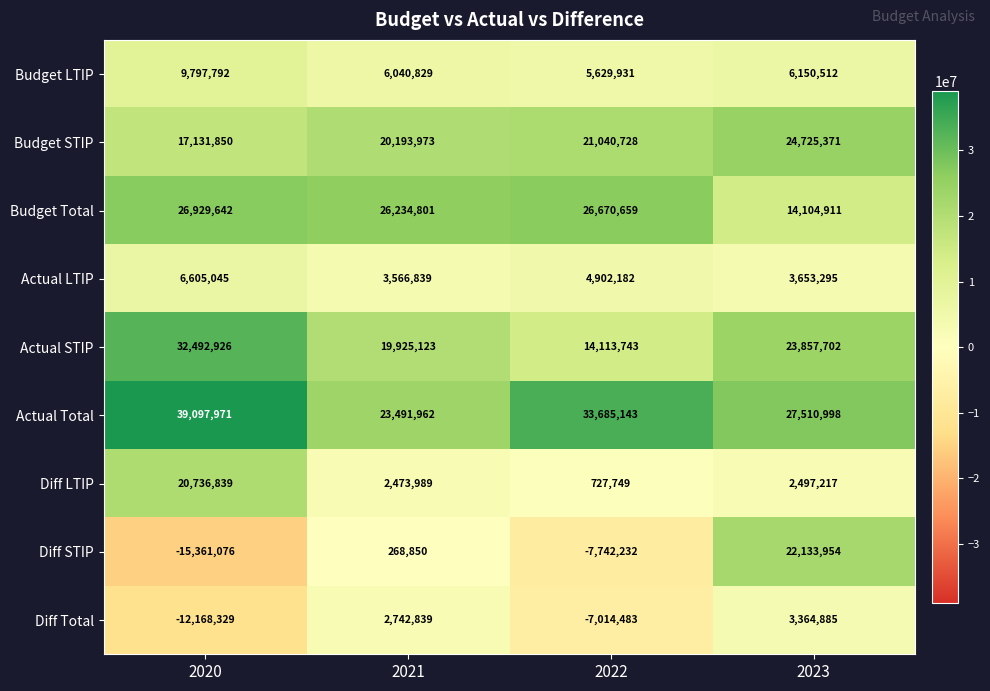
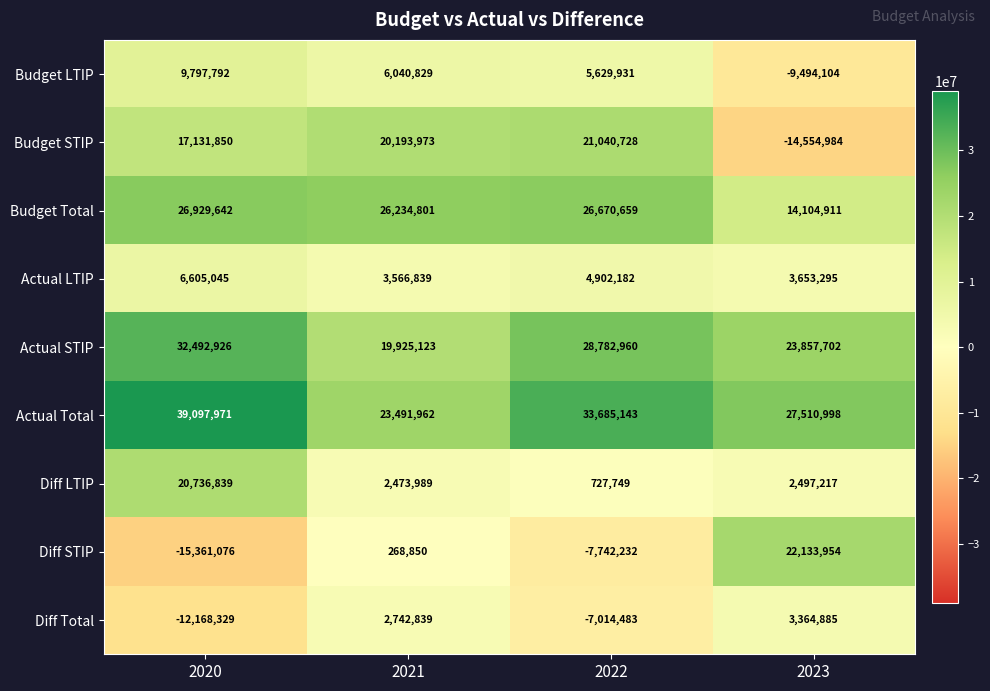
  {
    "Budget LTIP": {
      "2020": "9,797,792",
      "2021": "6,040,829",
      "2022": "5,629,931",
-     "2023": "6,150,512"
+     "2023": "-9,494,104"
    },
    "Budget STIP": {
      "2020": "17,131,850",
      "2021": "20,193,973",
      "2022": "21,040,728",
-     "2023": "24,725,371"
+     "2023": "-14,554,984"
    },
    "Budget Total": {
      "2020": "26,929,642",
      "2021": "26,234,801",
      "2022": "26,670,659",
      "2023": "14,104,911"
    },
    "Actual LTIP": {
      "2020": "6,605,045",
      "2021": "3,566,839",
      "2022": "4,902,182",
      "2023": "3,653,295"
    },
    "Actual STIP": {
      "2020": "32,492,926",
      "2021": "19,925,123",
-     "2022": "14,113,743",
+     "2022": "28,782,960",
      "2023": "23,857,702"
    },
    "Actual Total": {
      "2020": "39,097,971",
      "2021": "23,491,962",
      "2022": "33,685,143",
      "2023": "27,510,998"
    },
    "Diff LTIP": {
      "2020": "20,736,839",
      "2021": "2,473,989",
      "2022": "727,749",
      "2023": "2,497,217"
    },
    "Diff STIP": {
      "2020": "-15,361,076",
      "2021": "268,850",
      "2022": "-7,742,232",
      "2023": "22,133,954"
    },
    "Diff Total": {
      "2020": "-12,168,329",
      "2021": "2,742,839",
      "2022": "-7,014,483",
      "2023": "3,364,885"
    }
  }
